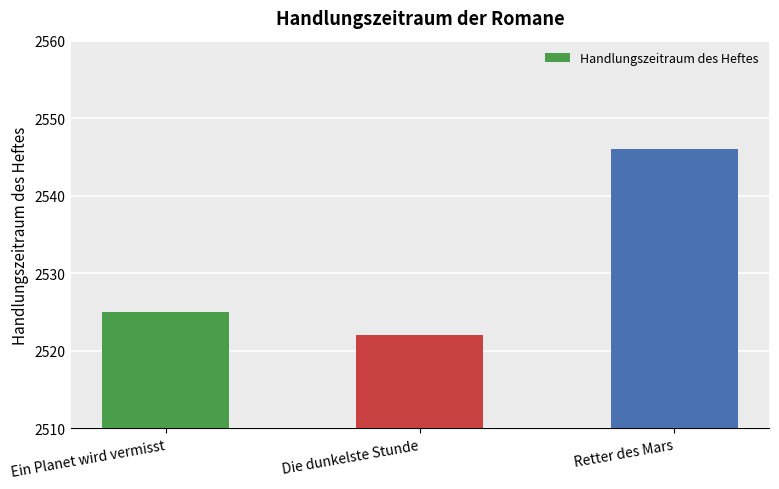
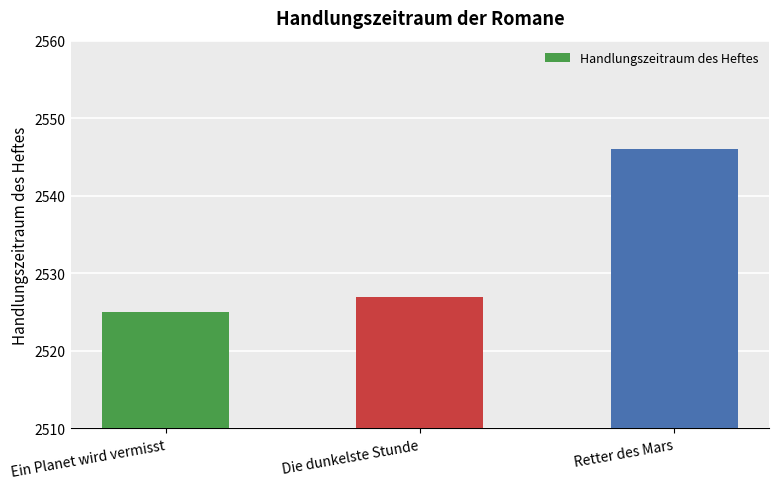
  {
    "Ein Planet wird vermisst": 2525,
-   "Die dunkelste Stunde": 2522,
+   "Die dunkelste Stunde": 2527,
    "Retter des Mars": 2546
  }
